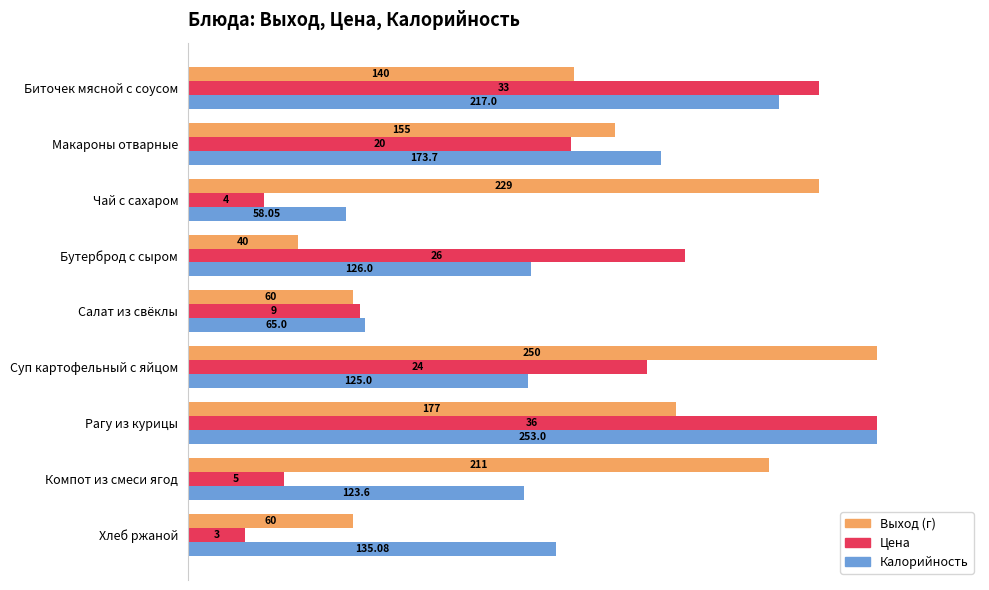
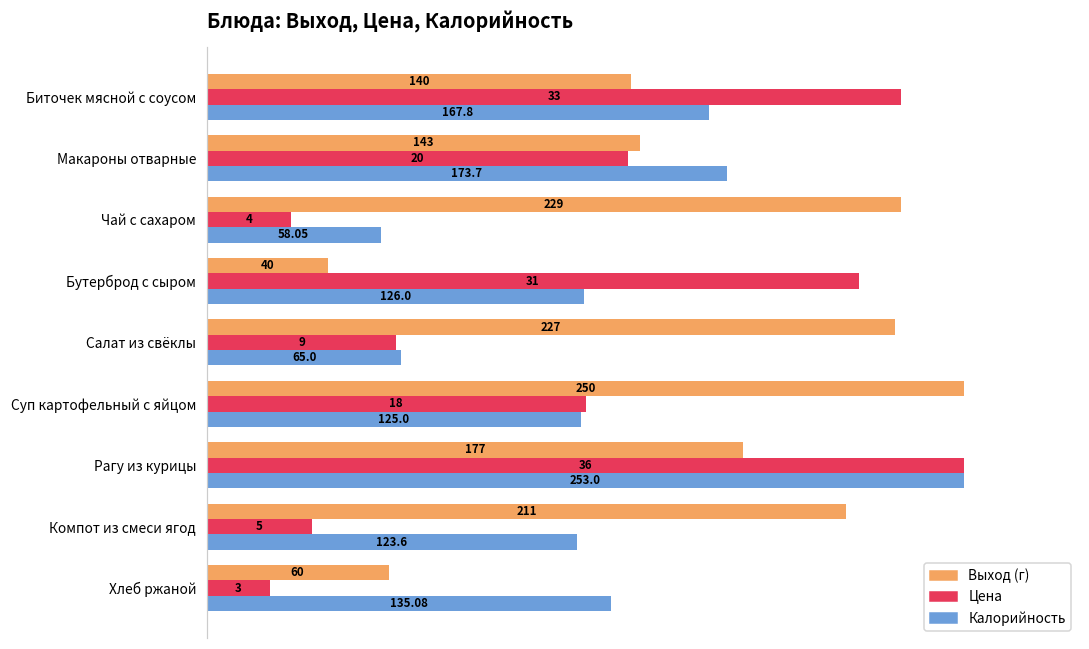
  {
    "Выход (г)": {
-     "Макароны отварные": 155,
-     "Салат из свёклы": 60
+     "Макароны отварные": 143,
+     "Салат из свёклы": 227
    },
    "Цена": {
-     "Бутерброд с сыром": 26,
-     "Суп картофельный с яйцом": 24
+     "Бутерброд с сыром": 31,
+     "Суп картофельный с яйцом": 18
    },
    "Калорийность": {
-     "Биточек мясной с соусом": 217.0
+     "Биточек мясной с соусом": 167.8
    }
  }
